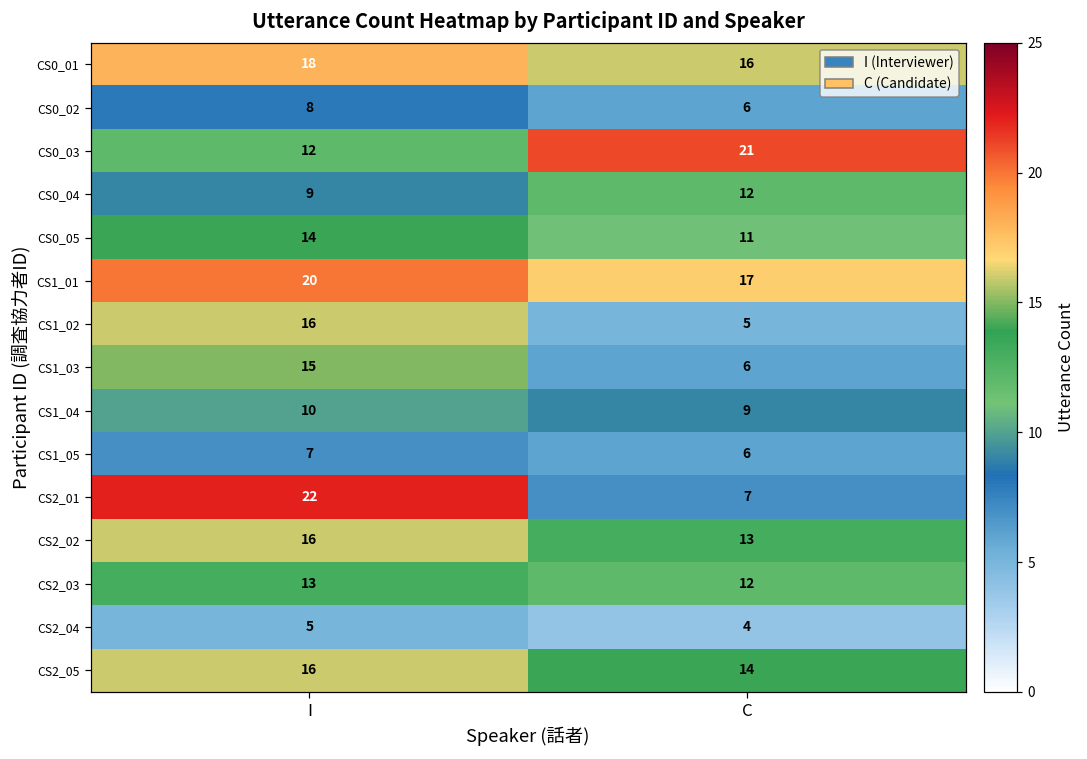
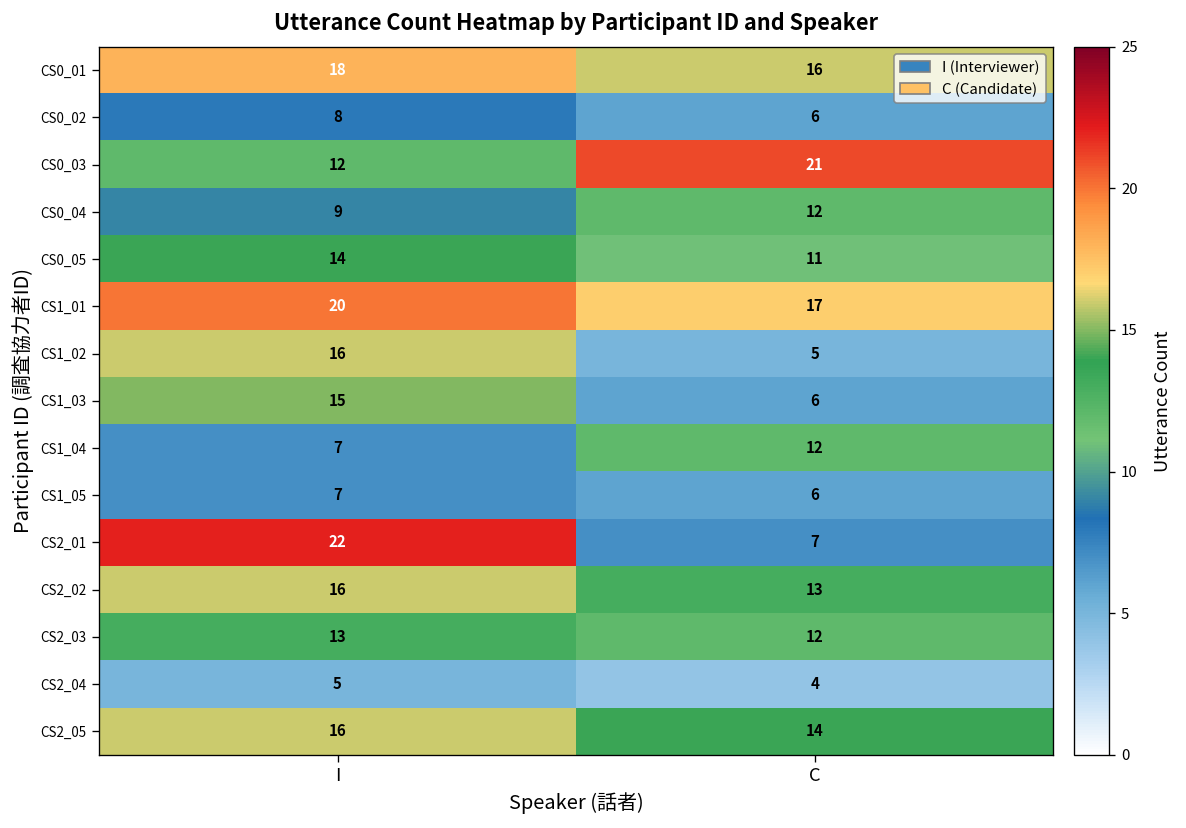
  {
    "CS0_01": {
      "I": 18,
      "C": 16
    },
    "CS0_02": {
      "I": 8,
      "C": 6
    },
    "CS0_03": {
      "I": 12,
      "C": 21
    },
    "CS0_04": {
      "I": 9,
      "C": 12
    },
    "CS0_05": {
      "I": 14,
      "C": 11
    },
    "CS1_01": {
      "I": 20,
      "C": 17
    },
    "CS1_02": {
      "I": 16,
      "C": 5
    },
    "CS1_03": {
      "I": 15,
      "C": 6
    },
    "CS1_04": {
-     "I": 10,
-     "C": 9
+     "I": 7,
+     "C": 12
    },
    "CS1_05": {
      "I": 7,
      "C": 6
    },
    "CS2_01": {
      "I": 22,
      "C": 7
    },
    "CS2_02": {
      "I": 16,
      "C": 13
    },
    "CS2_03": {
      "I": 13,
      "C": 12
    },
    "CS2_04": {
      "I": 5,
      "C": 4
    },
    "CS2_05": {
      "I": 16,
      "C": 14
    }
  }
